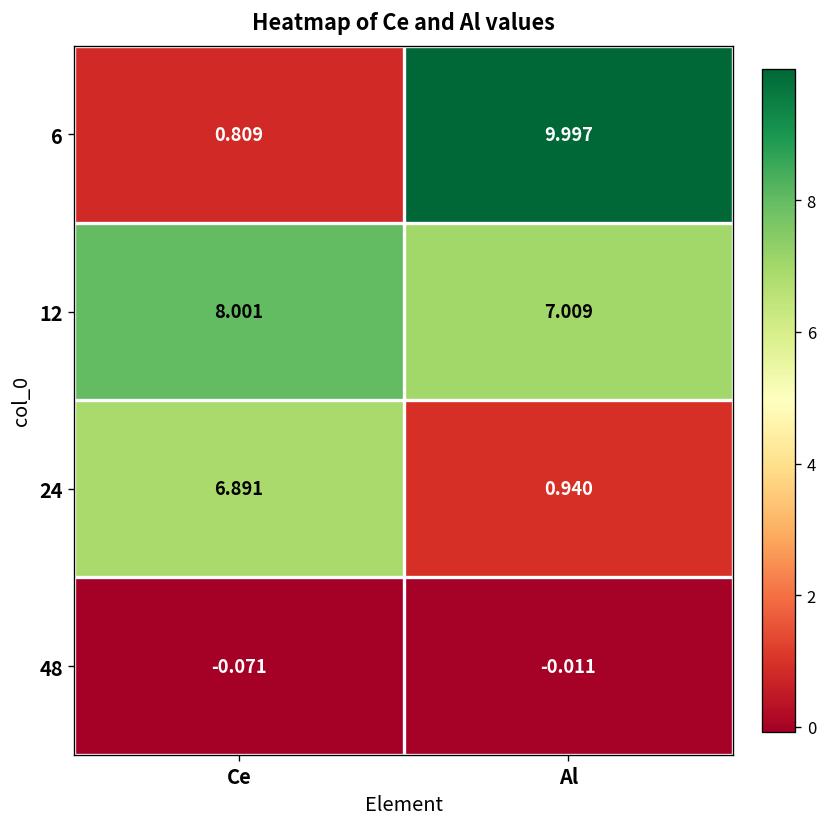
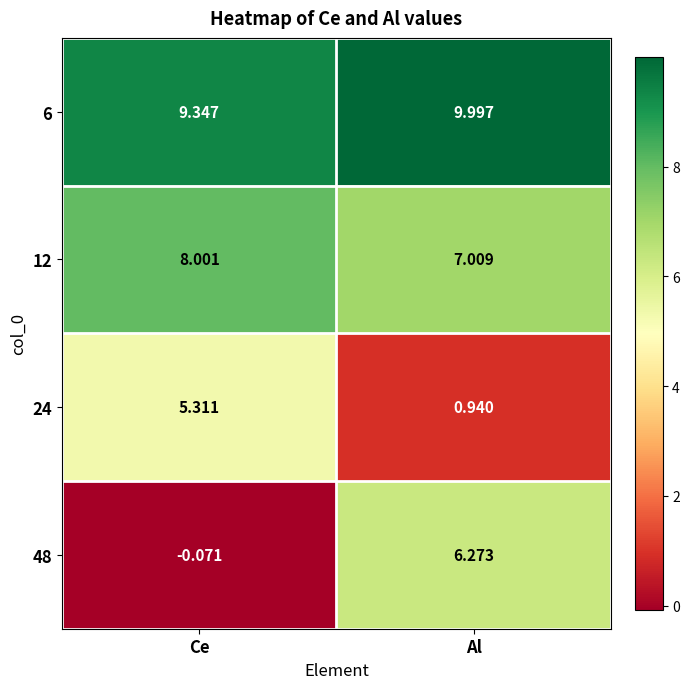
  {
    "6": {
-     "Ce": 0.809,
+     "Ce": 9.347,
      "Al": 9.997
    },
    "12": {
      "Ce": 8.001,
      "Al": 7.009
    },
    "24": {
-     "Ce": 6.891,
+     "Ce": 5.311,
      "Al": 0.940
    },
    "48": {
      "Ce": -0.071,
-     "Al": -0.011
+     "Al": 6.273
    }
  }
